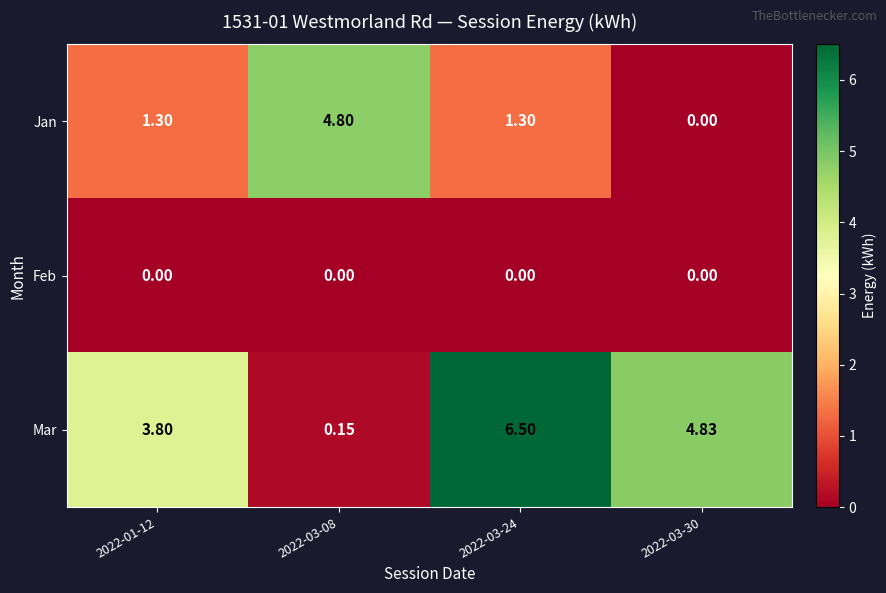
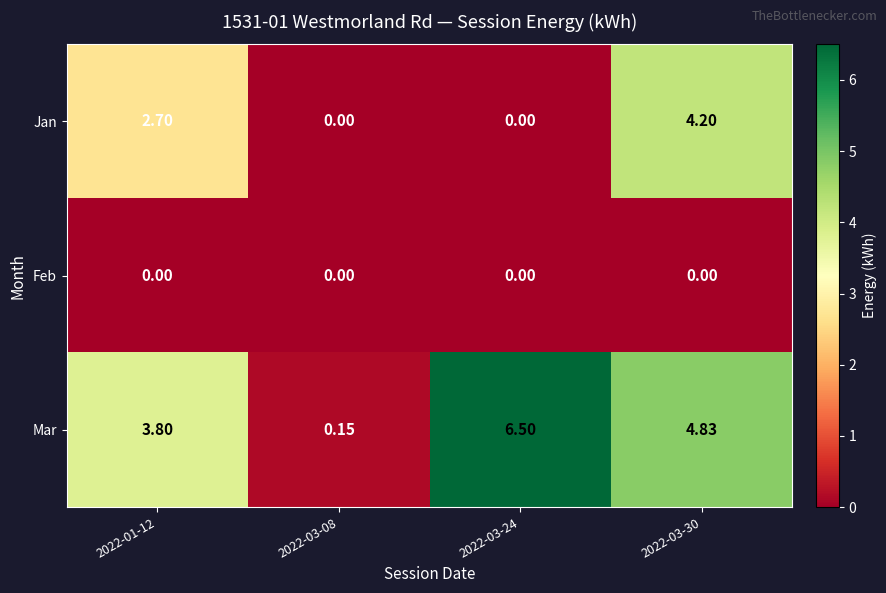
  {
    "Jan": {
-     "2022-01-12": 1.30,
-     "2022-03-08": 4.80,
-     "2022-03-24": 1.30,
-     "2022-03-30": 0.00
+     "2022-01-12": 2.70,
+     "2022-03-08": 0.00,
+     "2022-03-24": 0.00,
+     "2022-03-30": 4.20
    },
    "Feb": {
      "2022-01-12": 0.00,
      "2022-03-08": 0.00,
      "2022-03-24": 0.00,
      "2022-03-30": 0.00
    },
    "Mar": {
      "2022-01-12": 3.80,
      "2022-03-08": 0.15,
      "2022-03-24": 6.50,
      "2022-03-30": 4.83
    }
  }
